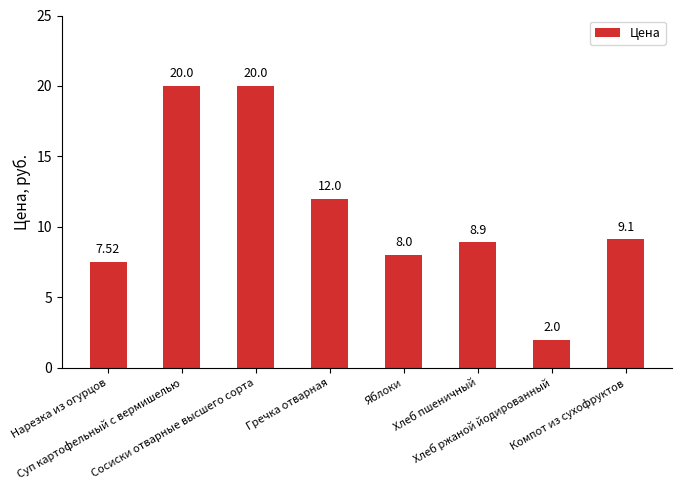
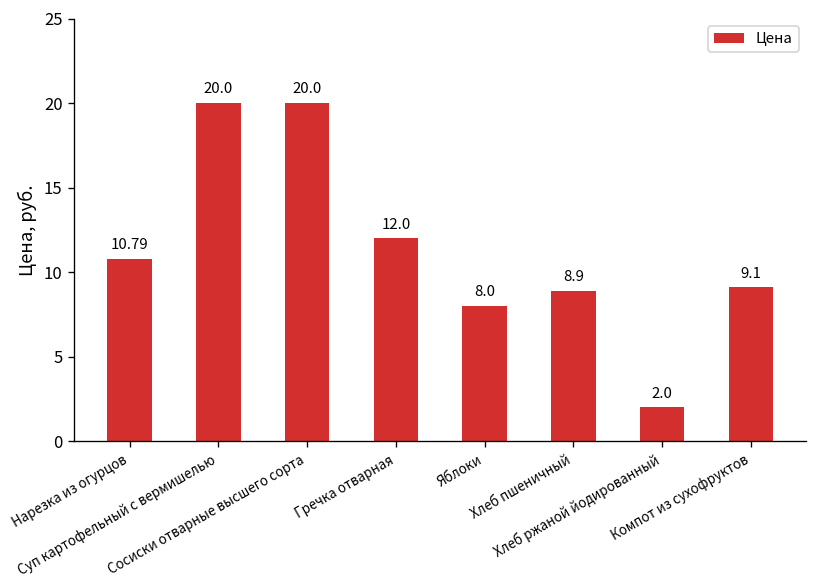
  {
-   "Нарезка из огурцов": 7.52,
+   "Нарезка из огурцов": 10.79,
    "Суп картофельный с вермишелью": 20.0,
    "Сосиски отварные высшего сорта": 20.0,
    "Гречка отварная": 12.0,
    "Яблоки": 8.0,
    "Хлеб пшеничный": 8.9,
    "Хлеб ржаной йодированный": 2.0,
    "Компот из сухофруктов": 9.1
  }
